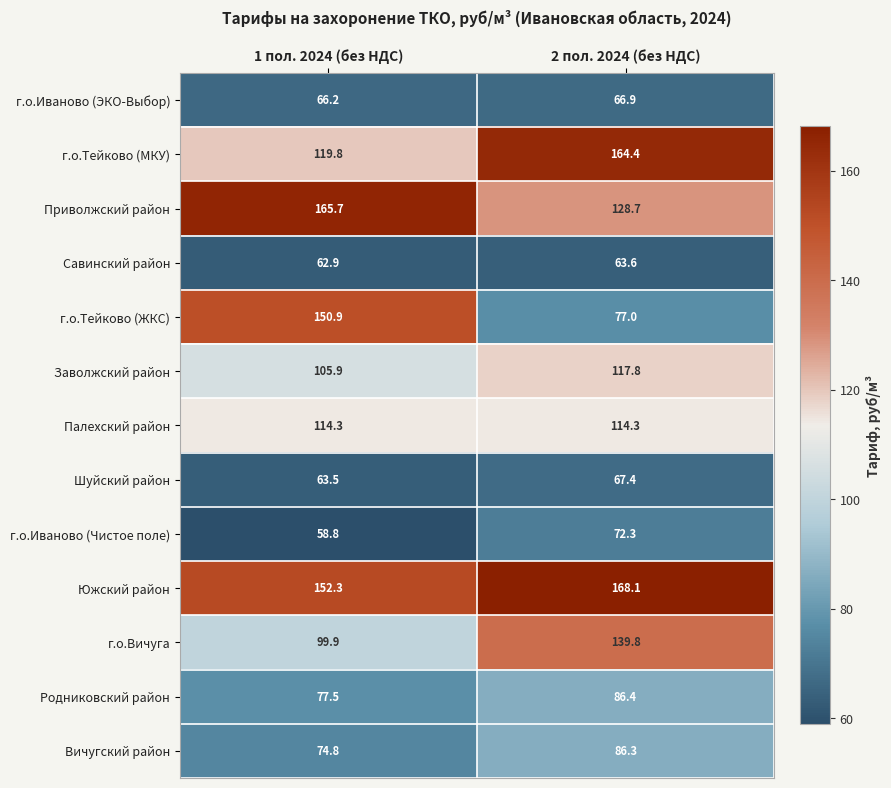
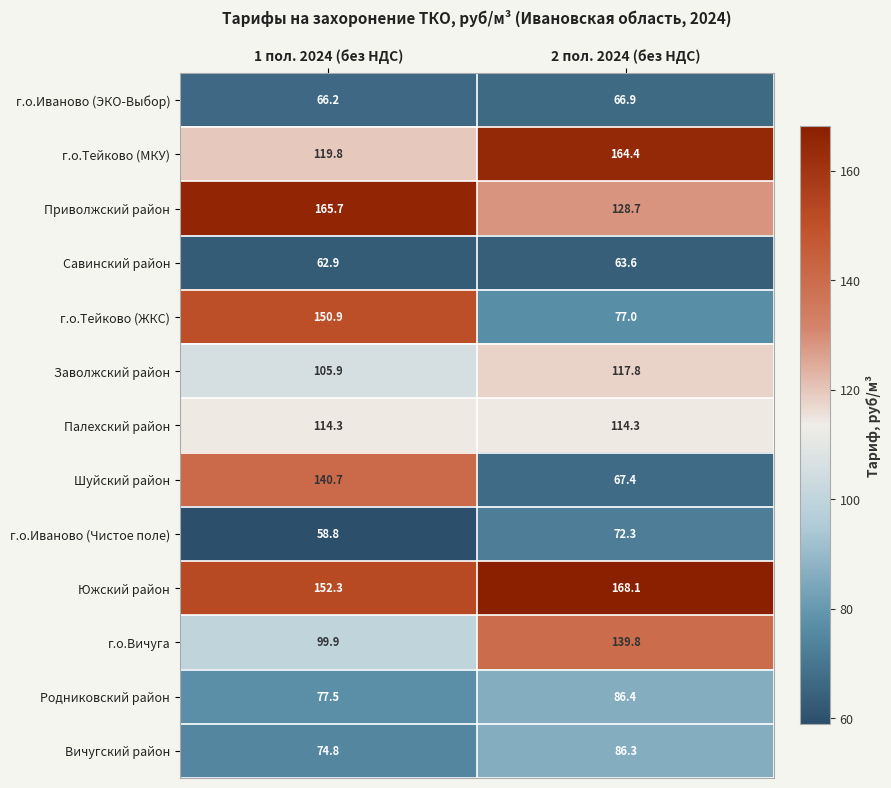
  {
    "г.о.Иваново (ЭКО-Выбор)": {
      "1 пол. 2024 (без НДС)": 66.2,
      "2 пол. 2024 (без НДС)": 66.9
    },
    "г.о.Тейково (МКУ)": {
      "1 пол. 2024 (без НДС)": 119.8,
      "2 пол. 2024 (без НДС)": 164.4
    },
    "Приволжский район": {
      "1 пол. 2024 (без НДС)": 165.7,
      "2 пол. 2024 (без НДС)": 128.7
    },
    "Савинский район": {
      "1 пол. 2024 (без НДС)": 62.9,
      "2 пол. 2024 (без НДС)": 63.6
    },
    "г.о.Тейково (ЖКС)": {
      "1 пол. 2024 (без НДС)": 150.9,
      "2 пол. 2024 (без НДС)": 77.0
    },
    "Заволжский район": {
      "1 пол. 2024 (без НДС)": 105.9,
      "2 пол. 2024 (без НДС)": 117.8
    },
    "Палехский район": {
      "1 пол. 2024 (без НДС)": 114.3,
      "2 пол. 2024 (без НДС)": 114.3
    },
    "Шуйский район": {
-     "1 пол. 2024 (без НДС)": 63.5,
+     "1 пол. 2024 (без НДС)": 140.7,
      "2 пол. 2024 (без НДС)": 67.4
    },
    "г.о.Иваново (Чистое поле)": {
      "1 пол. 2024 (без НДС)": 58.8,
      "2 пол. 2024 (без НДС)": 72.3
    },
    "Южский район": {
      "1 пол. 2024 (без НДС)": 152.3,
      "2 пол. 2024 (без НДС)": 168.1
    },
    "г.о.Вичуга": {
      "1 пол. 2024 (без НДС)": 99.9,
      "2 пол. 2024 (без НДС)": 139.8
    },
    "Родниковский район": {
      "1 пол. 2024 (без НДС)": 77.5,
      "2 пол. 2024 (без НДС)": 86.4
    },
    "Вичугский район": {
      "1 пол. 2024 (без НДС)": 74.8,
      "2 пол. 2024 (без НДС)": 86.3
    }
  }
